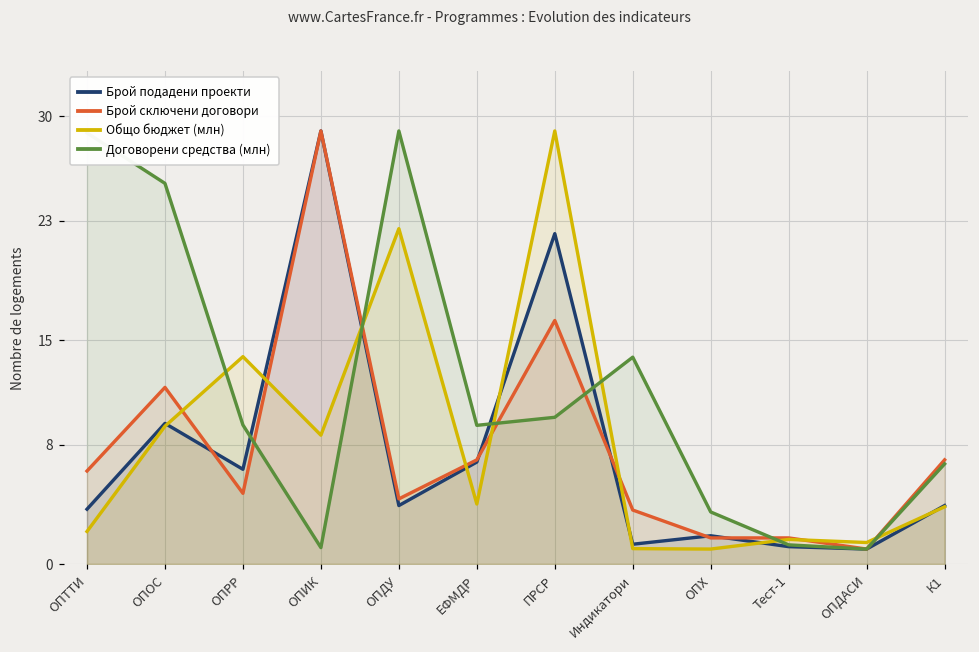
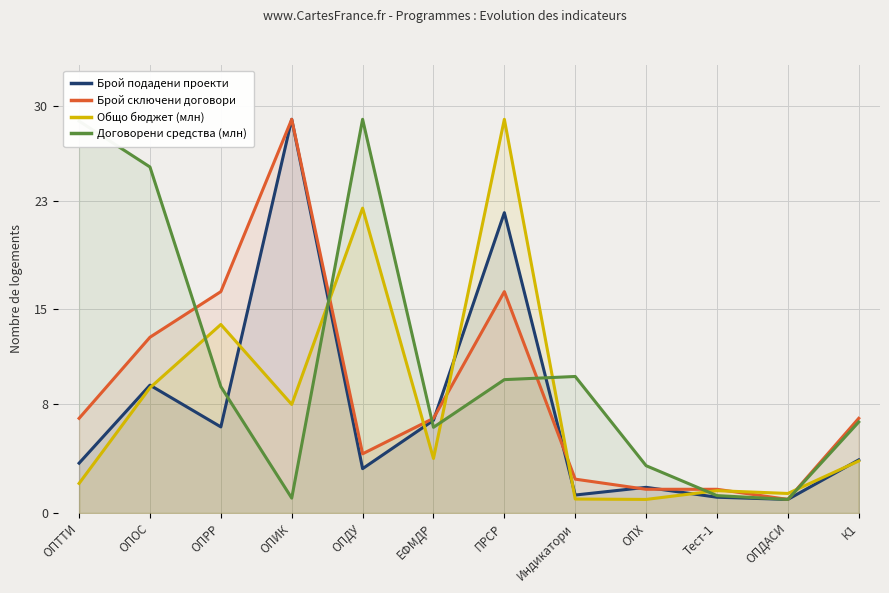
  {
    "Брой подадени проекти": {
      "ОПТТИ": 3.7,
      "ОПОС": 9.4,
      "ОПРР": 6.3,
-     "ОПДУ": 3.9,
+     "ОПДУ": 3.3,
      "ПРСР": 22.1,
      "Индикатори": 1.3
    },
    "Брой сключени договори": {
-     "ОПТТИ": 6.2,
-     "ОПОС": 11.8,
-     "ОПРР": 4.7,
+     "ОПТТИ": 7.0,
+     "ОПОС": 12.9,
+     "ОПРР": 16.3,
      "ОПДУ": 4.4,
      "ПРСР": 16.3,
-     "Индикатори": 3.6,
+     "Индикатори": 2.5,
      "К1": 7.0
    },
    "Общо бюджет (млн)": {
      "ОПТТИ": 2.2,
      "ОПОС": 9.2,
      "ОПРР": 13.9,
-     "ОПИК": 8.6,
+     "ОПИК": 8.0,
      "ОПДУ": 22.5,
      "ЕФМДР": 4.0,
      "ПРСР": 29.0,
      "Индикатори": 1.0,
      "ОПХ": 1.0,
      "ОПДАСИ": 1.4
    },
    "Договорени средства (млн)": {
      "ОПОС": 25.5,
      "ОПРР": 9.3,
      "ОПИК": 1.1,
      "ОПДУ": 29.0,
-     "ЕФМДР": 9.3,
+     "ЕФМДР": 6.3,
      "ПРСР": 9.8,
-     "Индикатори": 13.8,
+     "Индикатори": 10.1,
      "ОПХ": 3.5,
      "К1": 6.7
    }
  }
